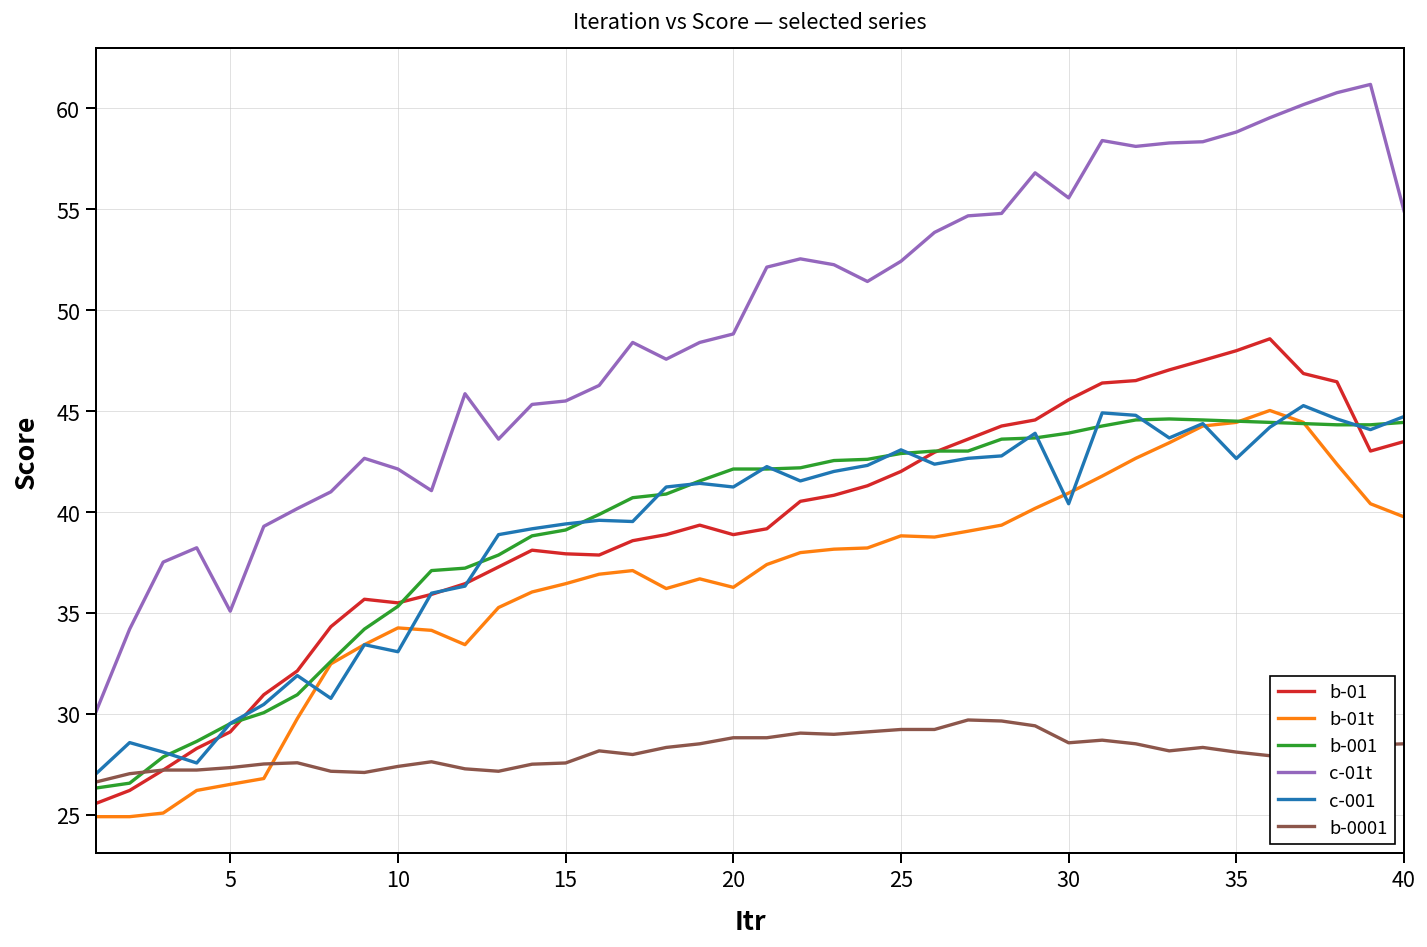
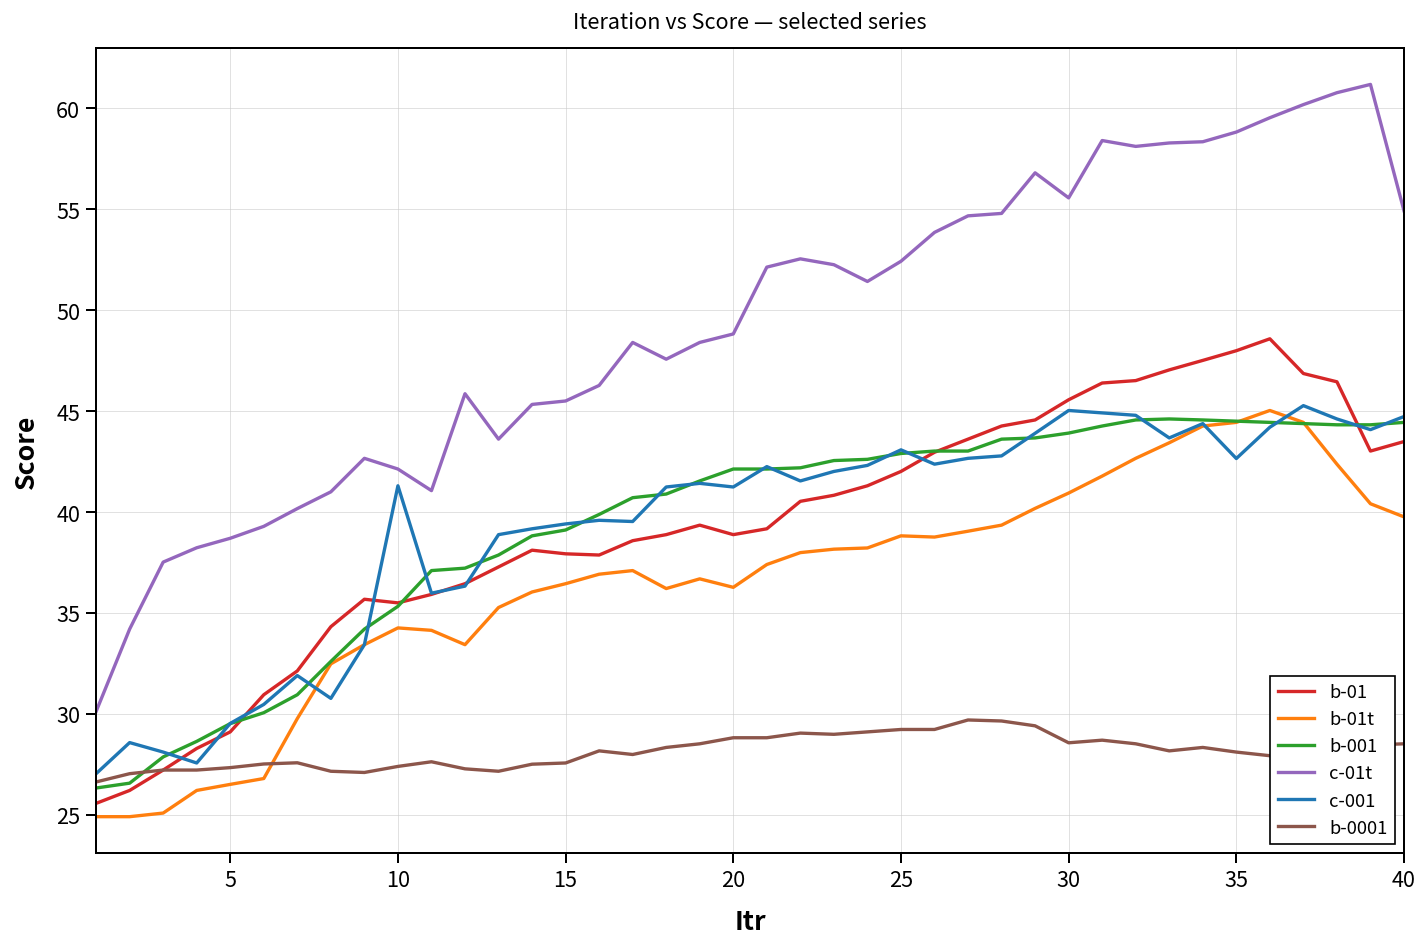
  {
    "b-01": {
      "5": 29.1,
      "10": 35.5,
      "15": 37.9,
      "20": 38.9,
      "25": 42.0,
      "30": 45.6,
      "35": 48.0,
      "40": 43.5
    },
    "b-01t": {
      "5": 26.5,
      "10": 34.3,
      "15": 36.5,
      "20": 36.3,
      "25": 38.8,
      "30": 40.9,
      "40": 39.8
    },
    "b-001": {
      "10": 35.3,
      "15": 39.1,
      "20": 42.1,
      "25": 42.9,
      "30": 43.9,
      "40": 44.4
    },
    "c-01t": {
-     "5": 35.1,
+     "5": 38.7,
      "10": 42.1,
      "15": 45.5,
      "20": 48.8,
      "25": 52.4,
      "30": 55.6,
      "35": 58.8,
      "40": 54.9
    },
    "c-001": {
-     "10": 33.1,
+     "10": 41.3,
      "15": 39.4,
      "20": 41.2,
      "25": 43.1,
-     "30": 40.4,
+     "30": 45.0,
      "35": 42.7,
      "40": 44.7
    },
    "b-0001": {
      "5": 27.3,
      "10": 27.4,
      "15": 27.6,
      "20": 28.8,
      "25": 29.2,
      "30": 28.6,
      "35": 28.1,
      "40": 28.5
    }
  }
